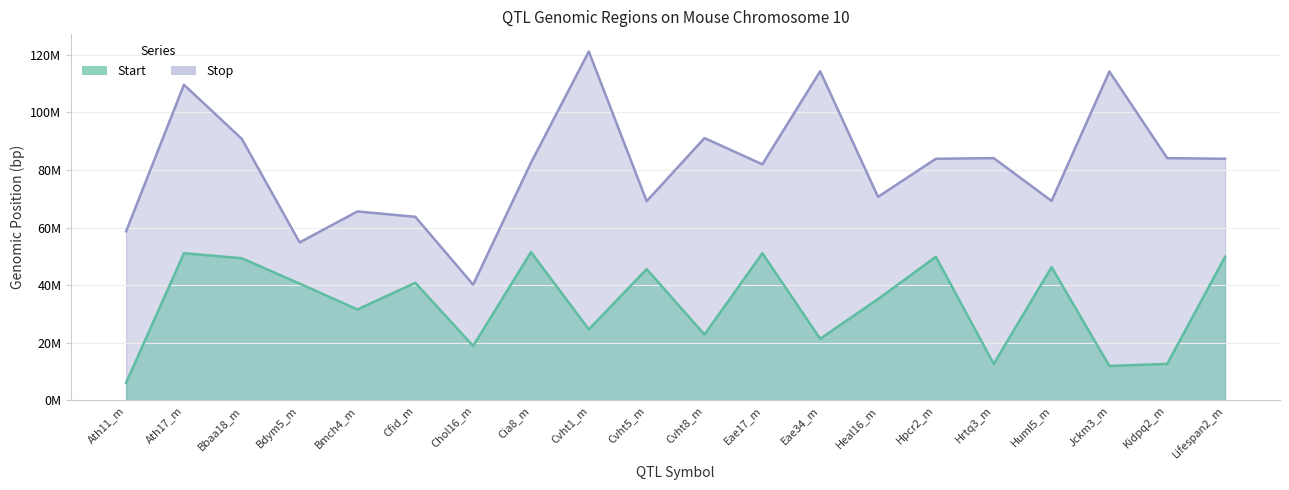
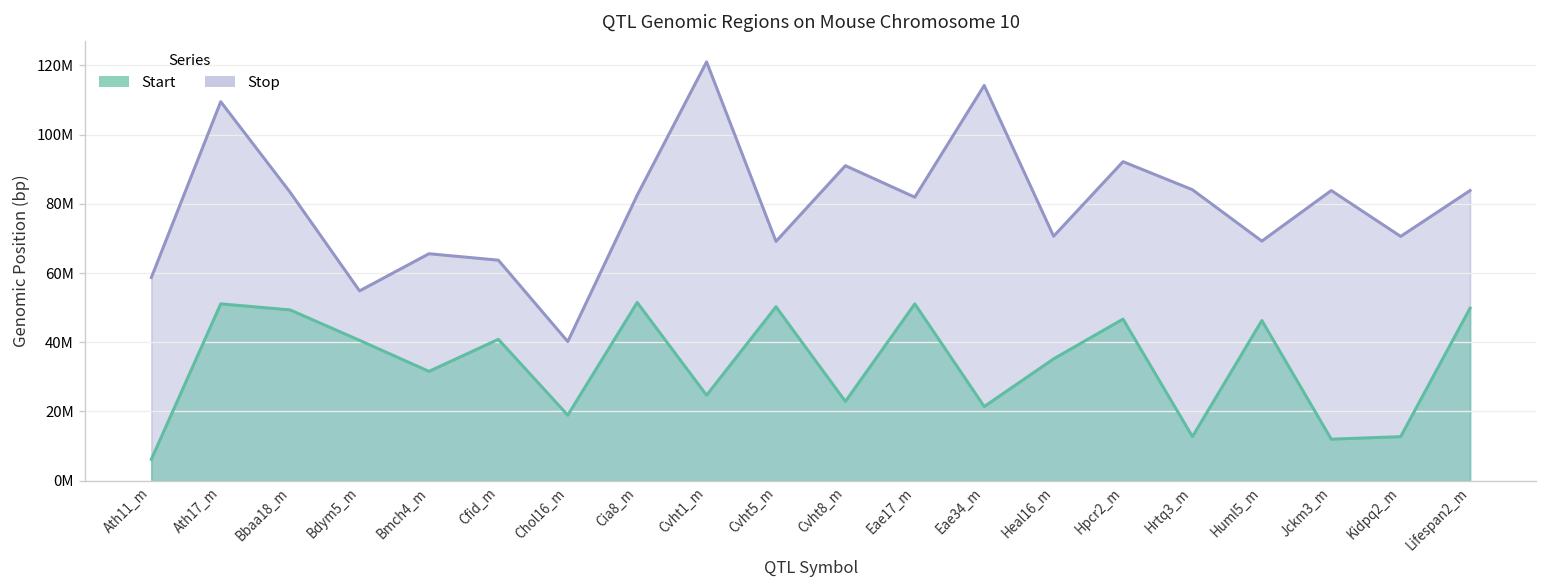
  {
    "Stop": {
      "Ath11_m": 59000000,
      "Ath17_m": 110000000,
-     "Bbaa18_m": 91000000,
+     "Bbaa18_m": 83000000,
      "Bdym5_m": 55000000,
      "Bmch4_m": 66000000,
      "Cfid_m": 64000000,
      "Chol16_m": 40000000,
      "Cia8_m": 82000000,
      "Cvht1_m": 121000000,
      "Cvht5_m": 69000000,
      "Cvht8_m": 91000000,
      "Eae17_m": 82000000,
      "Eae34_m": 114000000,
      "Heal16_m": 71000000,
-     "Hpcr2_m": 84000000,
+     "Hpcr2_m": 92000000,
      "Hrtq3_m": 84000000,
      "Huml5_m": 69000000,
-     "Jckm3_m": 114000000,
-     "Kidpq2_m": 84000000,
+     "Jckm3_m": 84000000,
+     "Kidpq2_m": 71000000,
      "Lifespan2_m": 84000000
    },
    "Start": {
      "Ath11_m": 6000000,
      "Ath17_m": 51000000,
      "Bbaa18_m": 49000000,
      "Bdym5_m": 41000000,
      "Bmch4_m": 32000000,
      "Cfid_m": 41000000,
      "Chol16_m": 19000000,
      "Cia8_m": 51000000,
      "Cvht1_m": 25000000,
-     "Cvht5_m": 46000000,
+     "Cvht5_m": 50000000,
      "Cvht8_m": 23000000,
      "Eae17_m": 51000000,
      "Eae34_m": 21000000,
      "Heal16_m": 35000000,
-     "Hpcr2_m": 50000000,
+     "Hpcr2_m": 47000000,
      "Hrtq3_m": 13000000,
      "Huml5_m": 46000000,
      "Jckm3_m": 12000000,
      "Kidpq2_m": 13000000,
      "Lifespan2_m": 50000000
    }
  }
